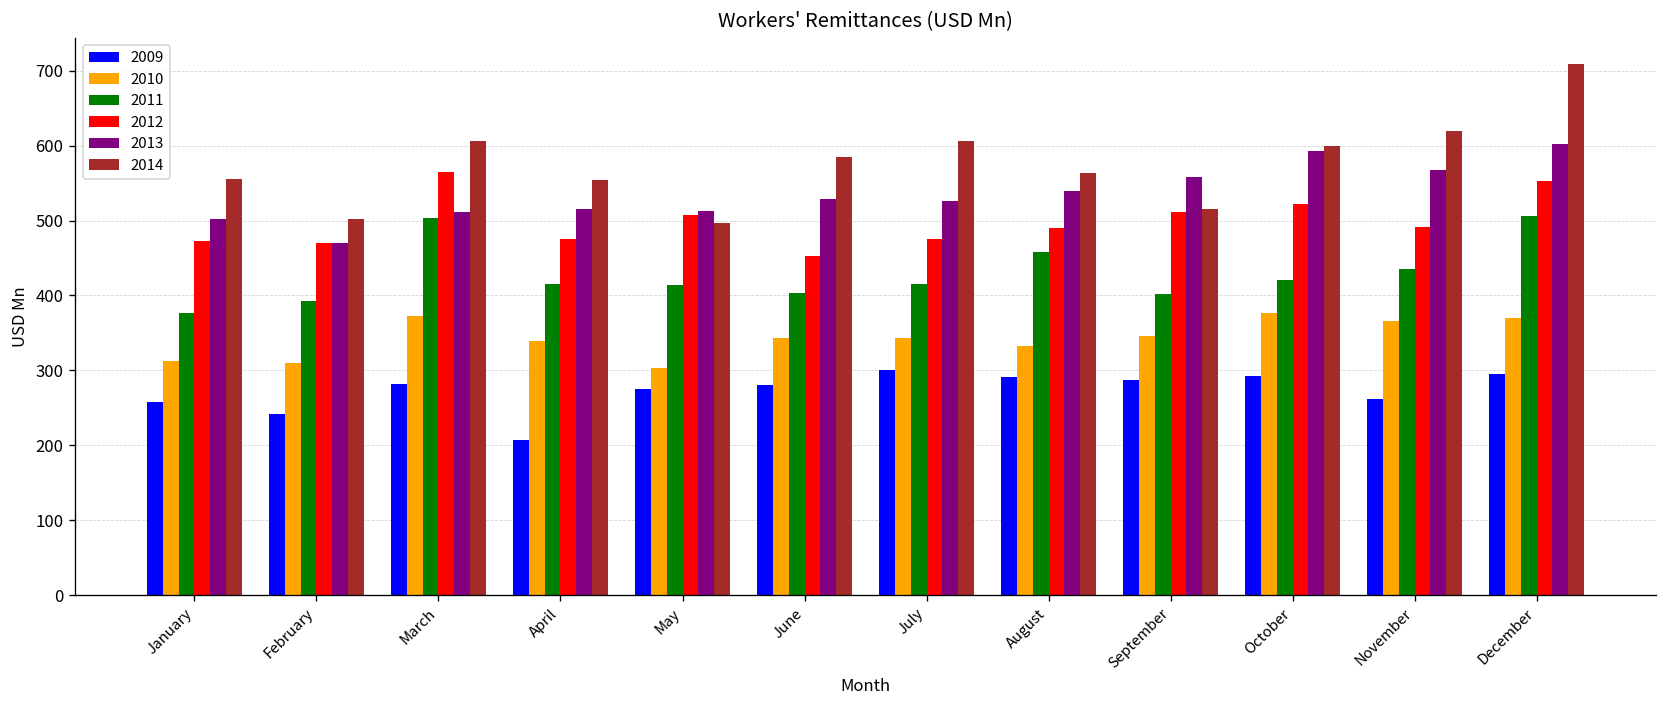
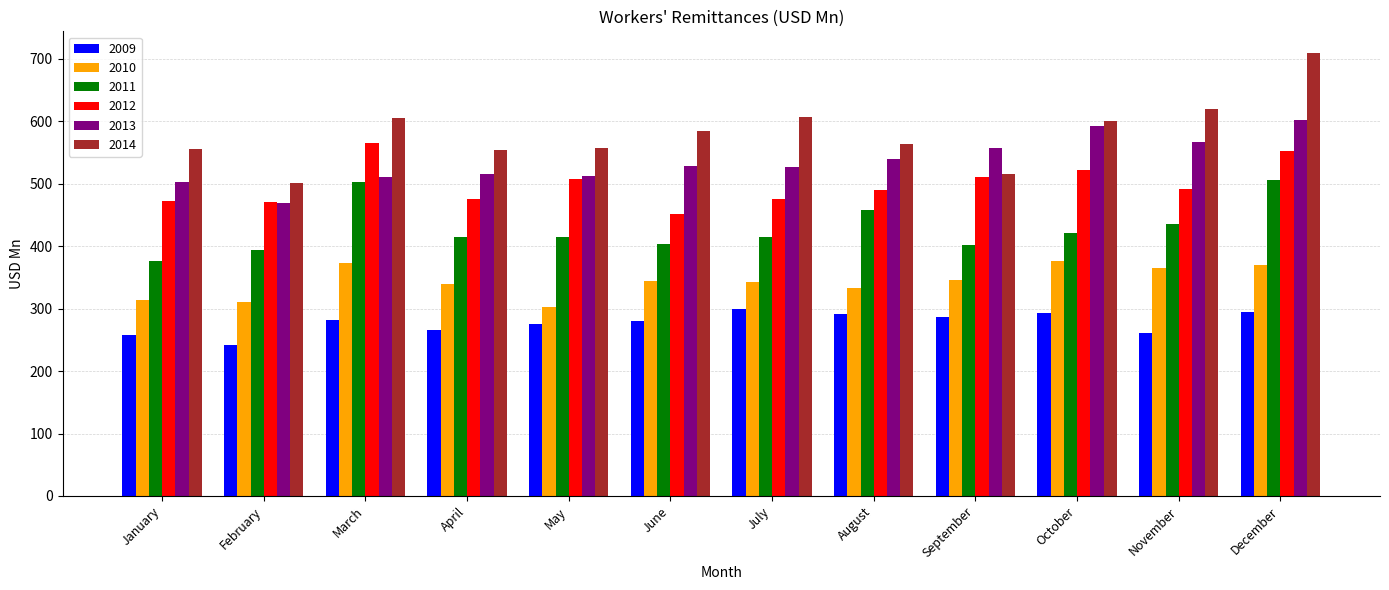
  {
    "2009": {
      "January": 260,
      "February": 240,
      "March": 280,
-     "April": 210,
+     "April": 270,
      "May": 280,
      "June": 280,
      "July": 300,
      "August": 290,
      "September": 290,
      "October": 290,
      "November": 260,
      "December": 290
    },
    "2010": {
      "January": 310,
      "February": 310,
      "March": 370,
      "April": 340,
      "May": 300,
      "June": 340,
      "July": 340,
      "August": 330,
      "September": 350,
      "October": 380,
      "November": 370,
      "December": 370
    },
    "2011": {
      "January": 380,
      "February": 390,
      "March": 500,
      "April": 410,
      "May": 410,
      "June": 400,
      "July": 420,
      "August": 460,
      "September": 400,
      "October": 420,
      "November": 440,
      "December": 510
    },
    "2012": {
      "January": 470,
      "February": 470,
      "March": 560,
      "April": 480,
      "May": 510,
      "June": 450,
      "July": 480,
      "August": 490,
      "September": 510,
      "October": 520,
      "November": 490,
      "December": 550
    },
    "2013": {
      "January": 500,
      "February": 470,
      "March": 510,
      "April": 520,
      "May": 510,
      "June": 530,
      "July": 530,
      "August": 540,
      "September": 560,
      "October": 590,
      "November": 570,
      "December": 600
    },
    "2014": {
      "January": 560,
      "February": 500,
      "March": 610,
      "April": 550,
-     "May": 500,
+     "May": 560,
      "June": 590,
      "July": 610,
      "August": 560,
      "September": 520,
      "October": 600,
      "November": 620,
      "December": 710
    }
  }
